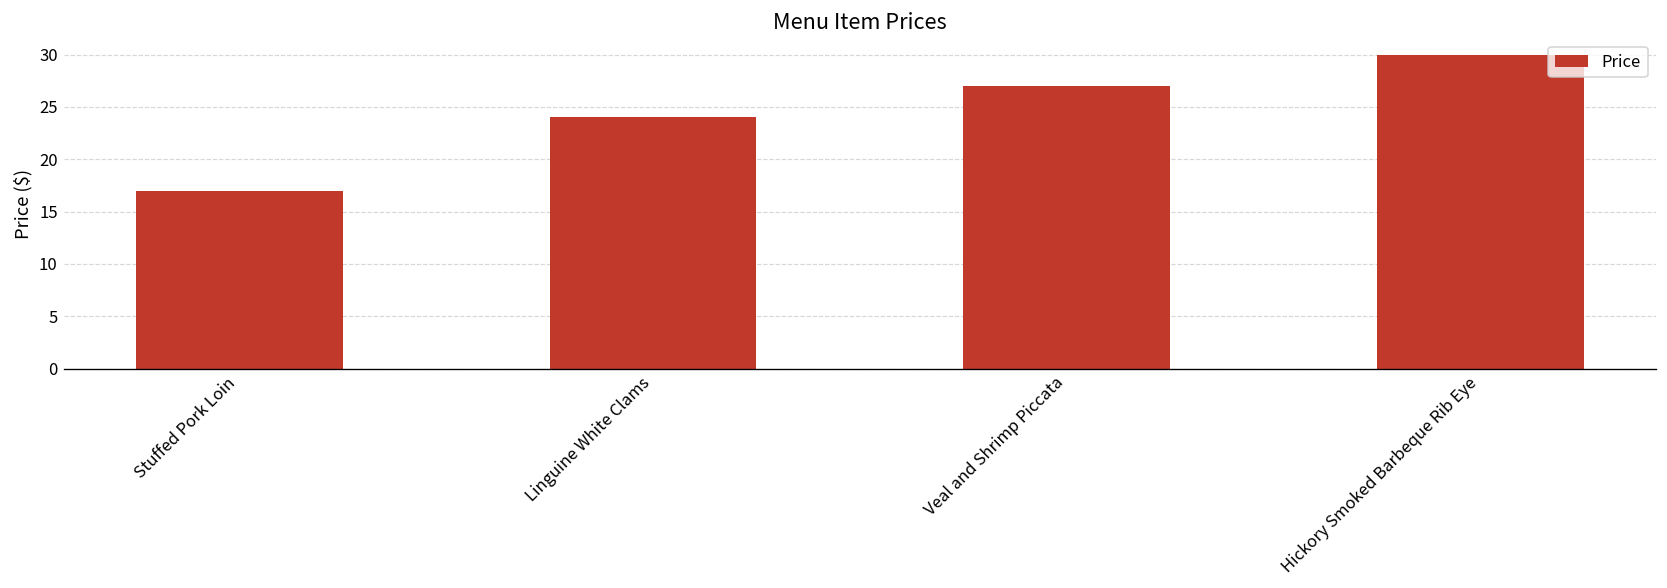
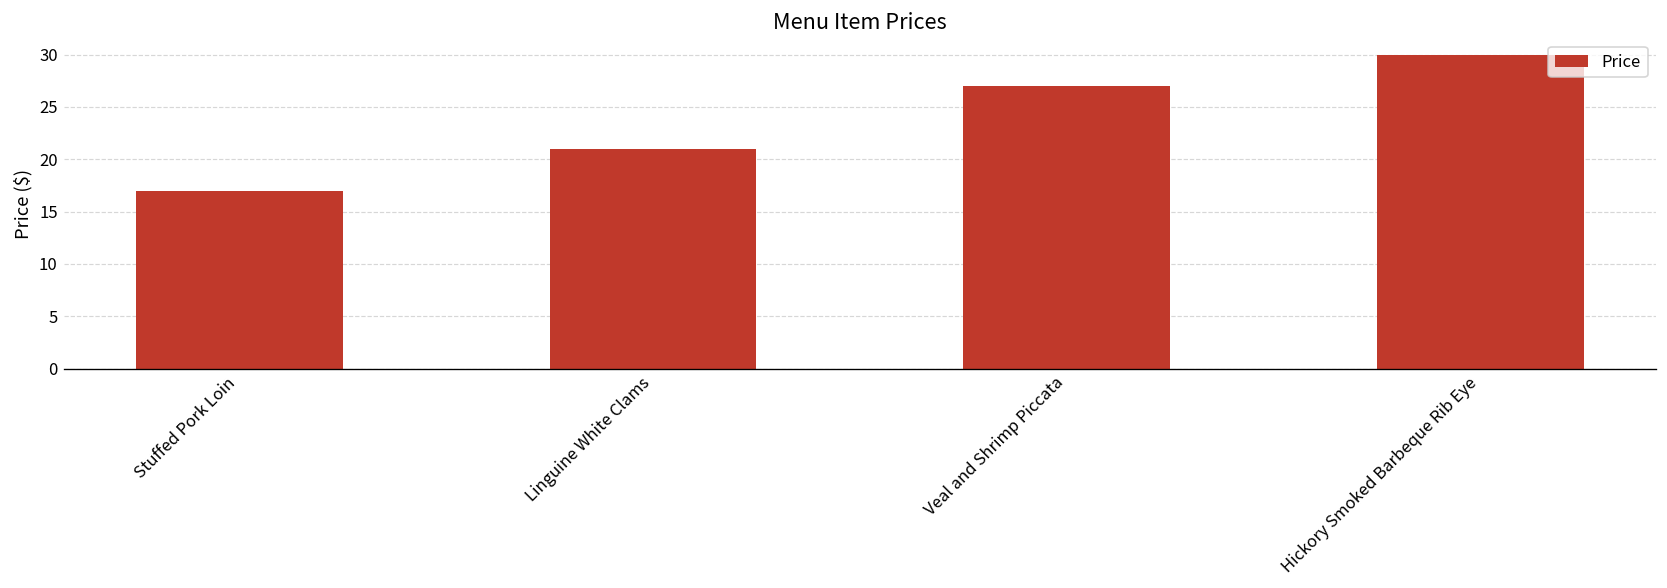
  {
    "Stuffed Pork Loin": 17,
-   "Linguine White Clams": 24,
+   "Linguine White Clams": 21,
    "Veal and Shrimp Piccata": 27,
    "Hickory Smoked Barbeque Rib Eye": 30
  }
